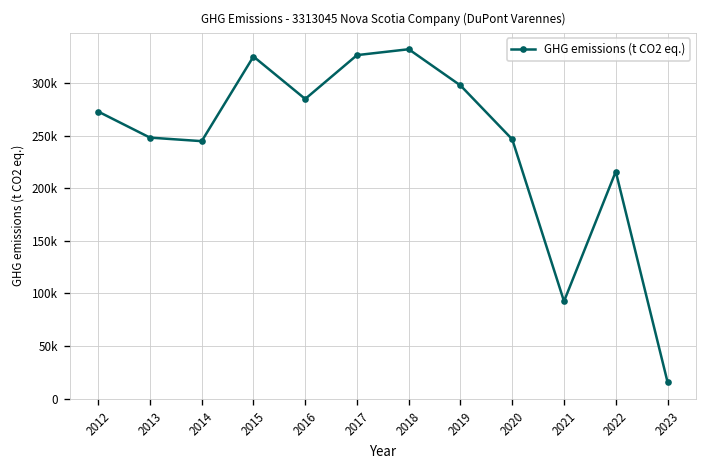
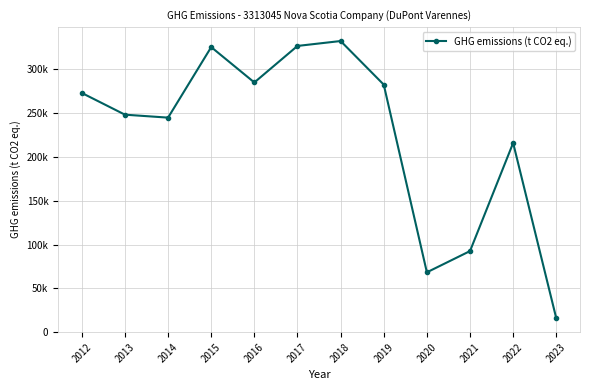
  {
    "2012": 270000,
    "2013": 250000,
    "2014": 240000,
    "2015": 330000,
    "2016": 290000,
    "2017": 330000,
    "2018": 330000,
-   "2019": 300000,
-   "2020": 250000,
+   "2019": 280000,
+   "2020": 70000,
    "2021": 90000,
    "2022": 220000,
    "2023": 20000
  }
